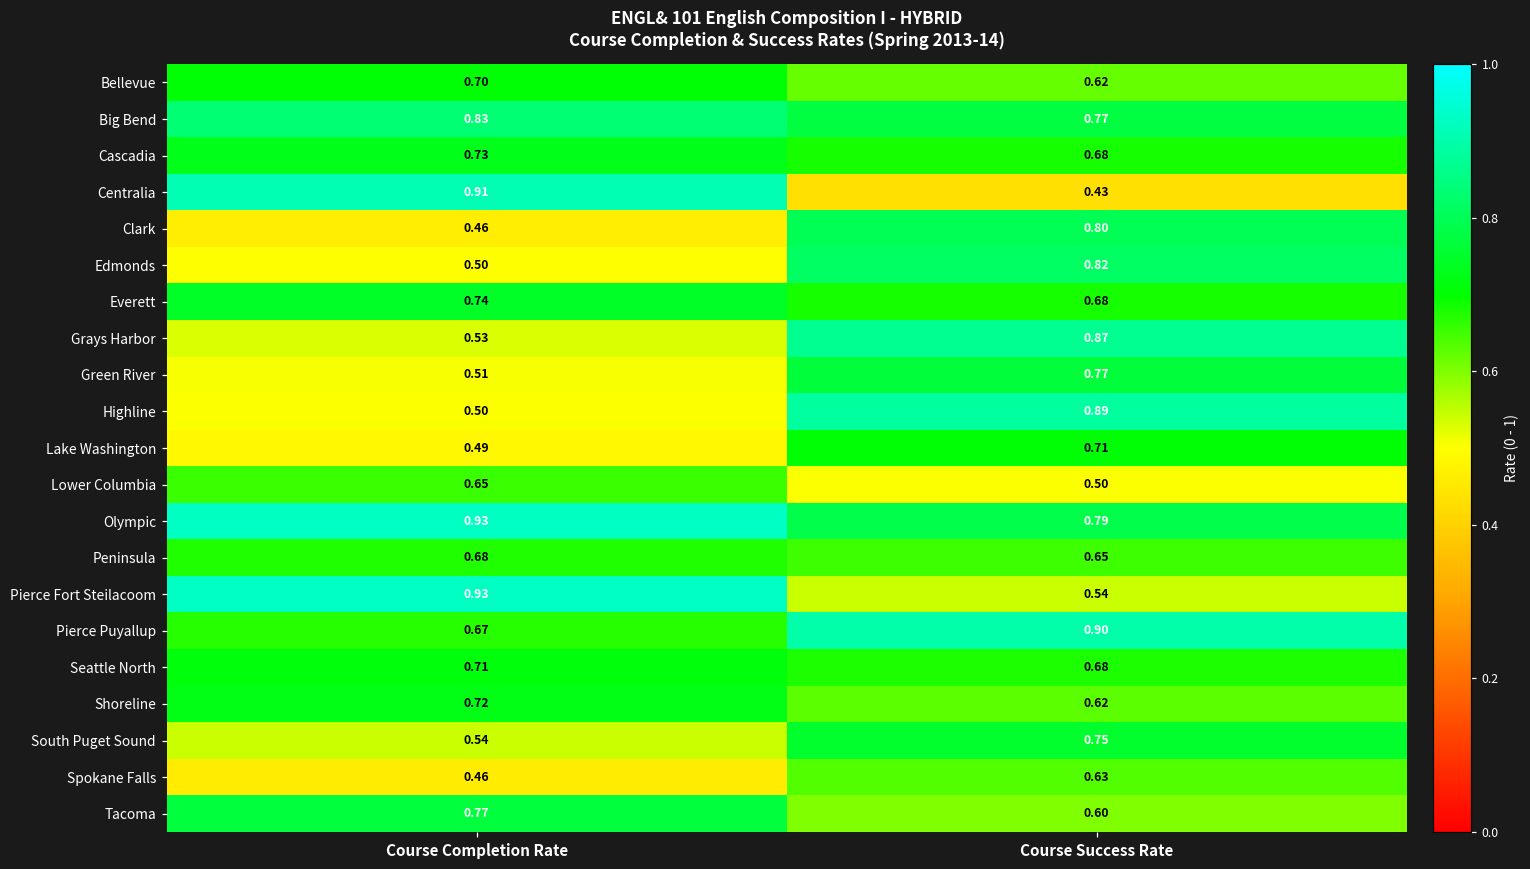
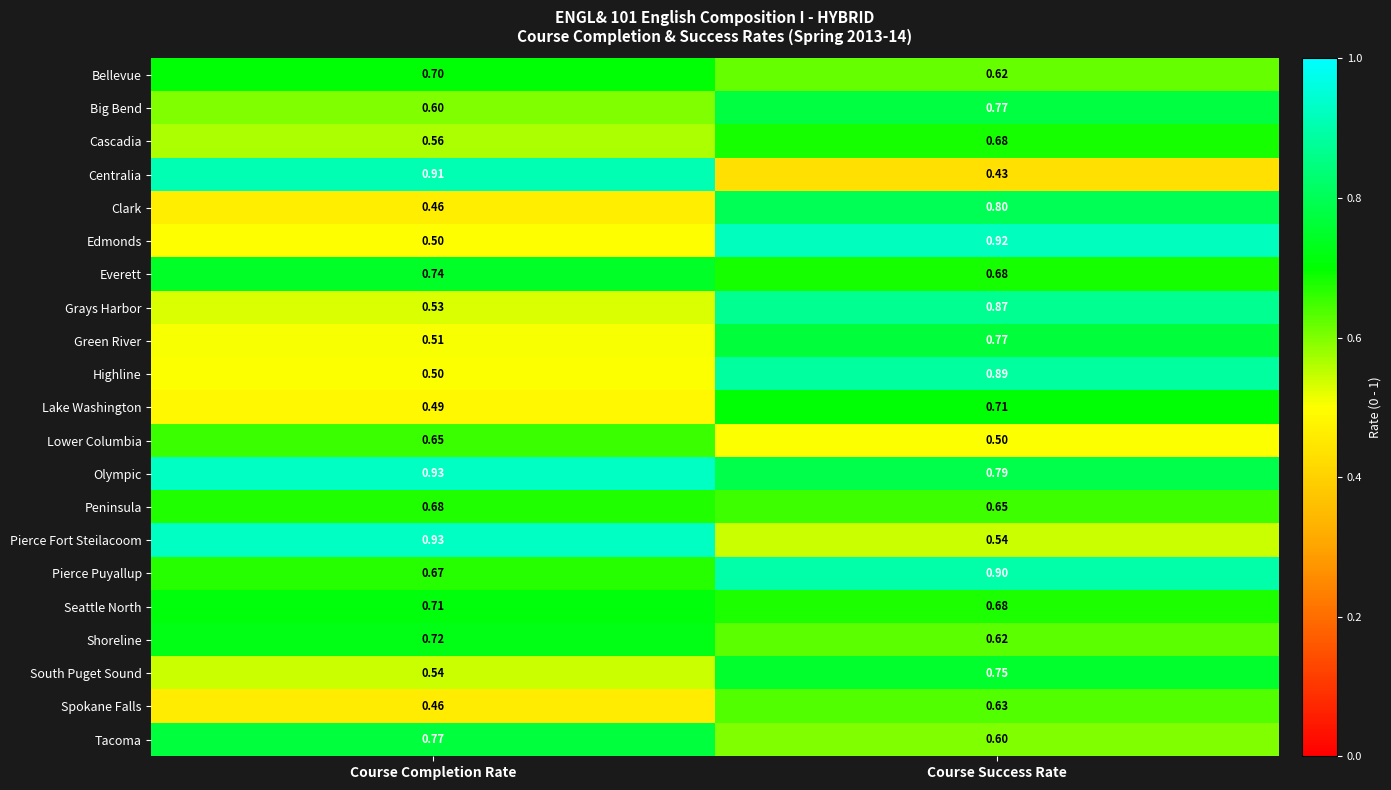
  {
    "Bellevue": {
      "Course Completion Rate": 0.70,
      "Course Success Rate": 0.62
    },
    "Big Bend": {
-     "Course Completion Rate": 0.83,
+     "Course Completion Rate": 0.60,
      "Course Success Rate": 0.77
    },
    "Cascadia": {
-     "Course Completion Rate": 0.73,
+     "Course Completion Rate": 0.56,
      "Course Success Rate": 0.68
    },
    "Centralia": {
      "Course Completion Rate": 0.91,
      "Course Success Rate": 0.43
    },
    "Clark": {
      "Course Completion Rate": 0.46,
      "Course Success Rate": 0.80
    },
    "Edmonds": {
      "Course Completion Rate": 0.50,
-     "Course Success Rate": 0.82
+     "Course Success Rate": 0.92
    },
    "Everett": {
      "Course Completion Rate": 0.74,
      "Course Success Rate": 0.68
    },
    "Grays Harbor": {
      "Course Completion Rate": 0.53,
      "Course Success Rate": 0.87
    },
    "Green River": {
      "Course Completion Rate": 0.51,
      "Course Success Rate": 0.77
    },
    "Highline": {
      "Course Completion Rate": 0.50,
      "Course Success Rate": 0.89
    },
    "Lake Washington": {
      "Course Completion Rate": 0.49,
      "Course Success Rate": 0.71
    },
    "Lower Columbia": {
      "Course Completion Rate": 0.65,
      "Course Success Rate": 0.50
    },
    "Olympic": {
      "Course Completion Rate": 0.93,
      "Course Success Rate": 0.79
    },
    "Peninsula": {
      "Course Completion Rate": 0.68,
      "Course Success Rate": 0.65
    },
    "Pierce Fort Steilacoom": {
      "Course Completion Rate": 0.93,
      "Course Success Rate": 0.54
    },
    "Pierce Puyallup": {
      "Course Completion Rate": 0.67,
      "Course Success Rate": 0.90
    },
    "Seattle North": {
      "Course Completion Rate": 0.71,
      "Course Success Rate": 0.68
    },
    "Shoreline": {
      "Course Completion Rate": 0.72,
      "Course Success Rate": 0.62
    },
    "South Puget Sound": {
      "Course Completion Rate": 0.54,
      "Course Success Rate": 0.75
    },
    "Spokane Falls": {
      "Course Completion Rate": 0.46,
      "Course Success Rate": 0.63
    },
    "Tacoma": {
      "Course Completion Rate": 0.77,
      "Course Success Rate": 0.60
    }
  }
